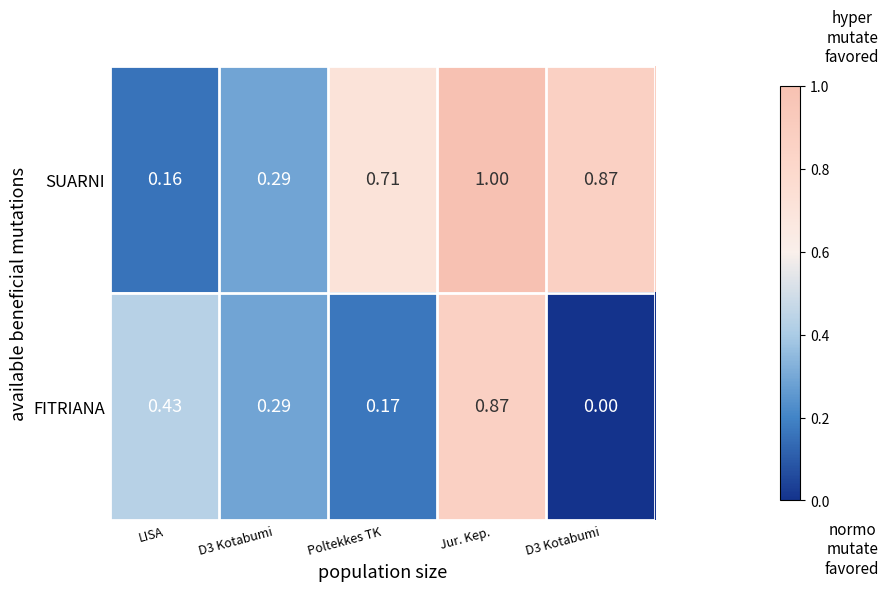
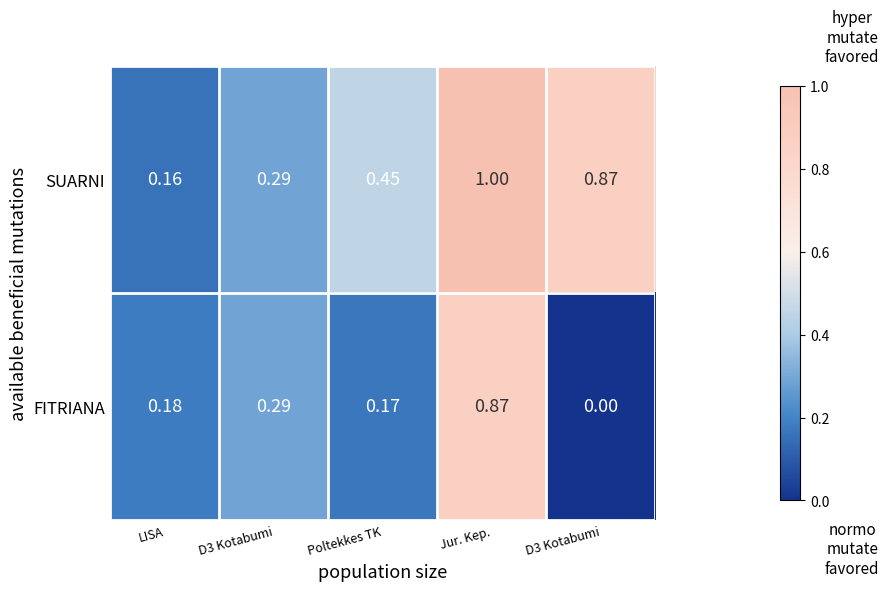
  {
    "SUARNI": {
      "LISA": 0.16,
-     "Poltekkes TK": 0.71,
+     "Poltekkes TK": 0.45,
      "Jur. Kep.": 1.00
    },
    "FITRIANA": {
-     "LISA": 0.43,
+     "LISA": 0.18,
      "Poltekkes TK": 0.17,
      "Jur. Kep.": 0.87
    }
  }
